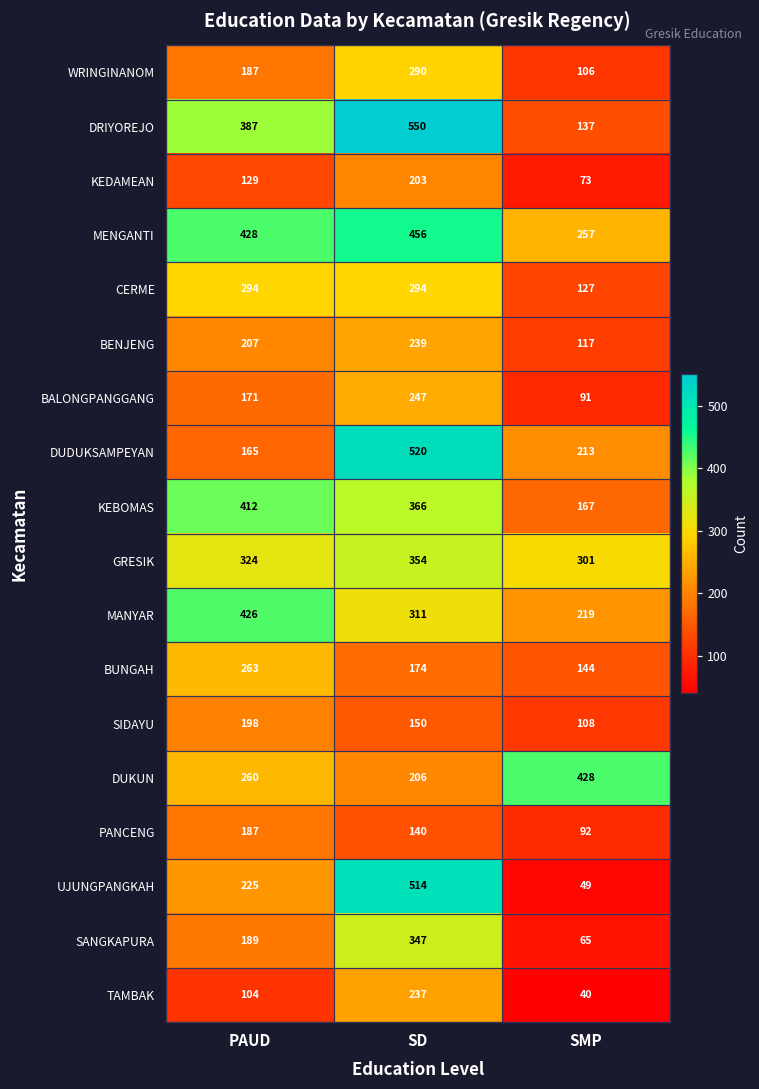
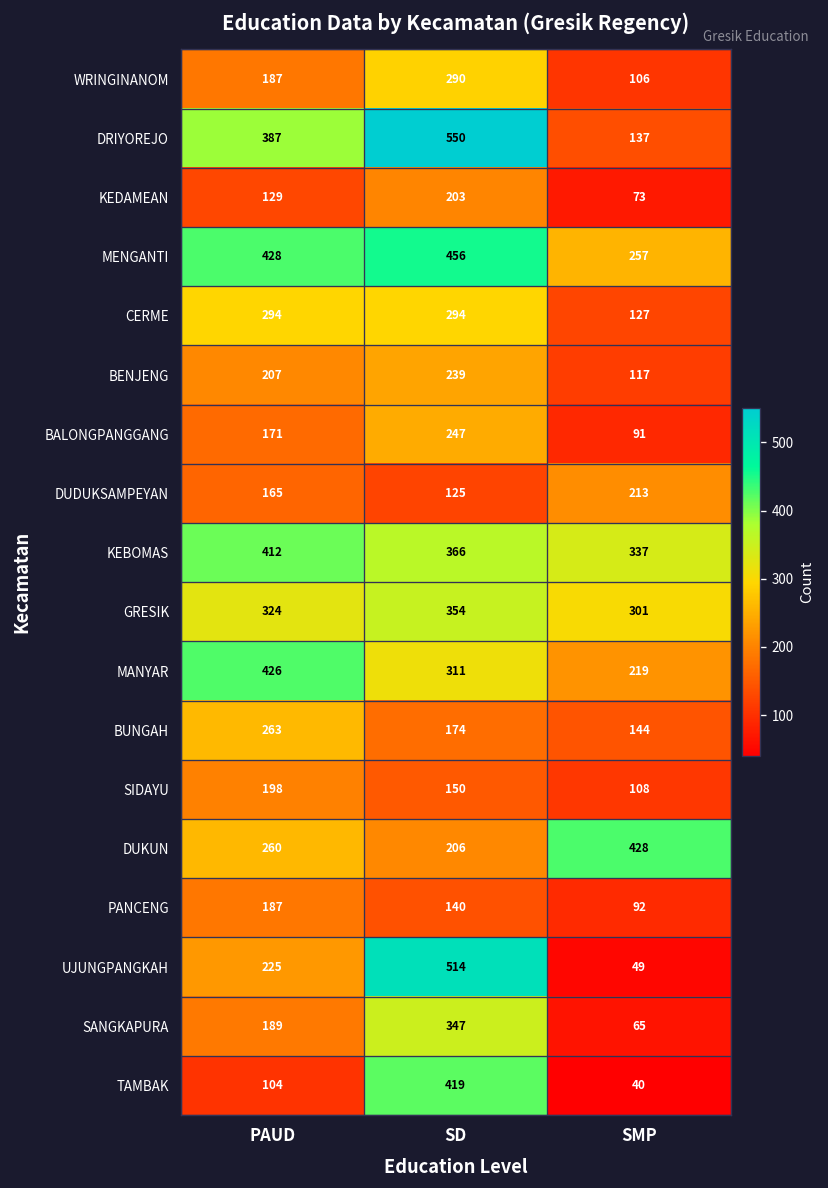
  {
    "WRINGINANOM": {
      "PAUD": 187,
      "SD": 290,
      "SMP": 106
    },
    "DRIYOREJO": {
      "PAUD": 387,
      "SD": 550,
      "SMP": 137
    },
    "KEDAMEAN": {
      "PAUD": 129,
      "SD": 203,
      "SMP": 73
    },
    "MENGANTI": {
      "PAUD": 428,
      "SD": 456,
      "SMP": 257
    },
    "CERME": {
      "PAUD": 294,
      "SD": 294,
      "SMP": 127
    },
    "BENJENG": {
      "PAUD": 207,
      "SD": 239,
      "SMP": 117
    },
    "BALONGPANGGANG": {
      "PAUD": 171,
      "SD": 247,
      "SMP": 91
    },
    "DUDUKSAMPEYAN": {
      "PAUD": 165,
-     "SD": 520,
+     "SD": 125,
      "SMP": 213
    },
    "KEBOMAS": {
      "PAUD": 412,
      "SD": 366,
-     "SMP": 167
+     "SMP": 337
    },
    "GRESIK": {
      "PAUD": 324,
      "SD": 354,
      "SMP": 301
    },
    "MANYAR": {
      "PAUD": 426,
      "SD": 311,
      "SMP": 219
    },
    "BUNGAH": {
      "PAUD": 263,
      "SD": 174,
      "SMP": 144
    },
    "SIDAYU": {
      "PAUD": 198,
      "SD": 150,
      "SMP": 108
    },
    "DUKUN": {
      "PAUD": 260,
      "SD": 206,
      "SMP": 428
    },
    "PANCENG": {
      "PAUD": 187,
      "SD": 140,
      "SMP": 92
    },
    "UJUNGPANGKAH": {
      "PAUD": 225,
      "SD": 514,
      "SMP": 49
    },
    "SANGKAPURA": {
      "PAUD": 189,
      "SD": 347,
      "SMP": 65
    },
    "TAMBAK": {
      "PAUD": 104,
-     "SD": 237,
+     "SD": 419,
      "SMP": 40
    }
  }
